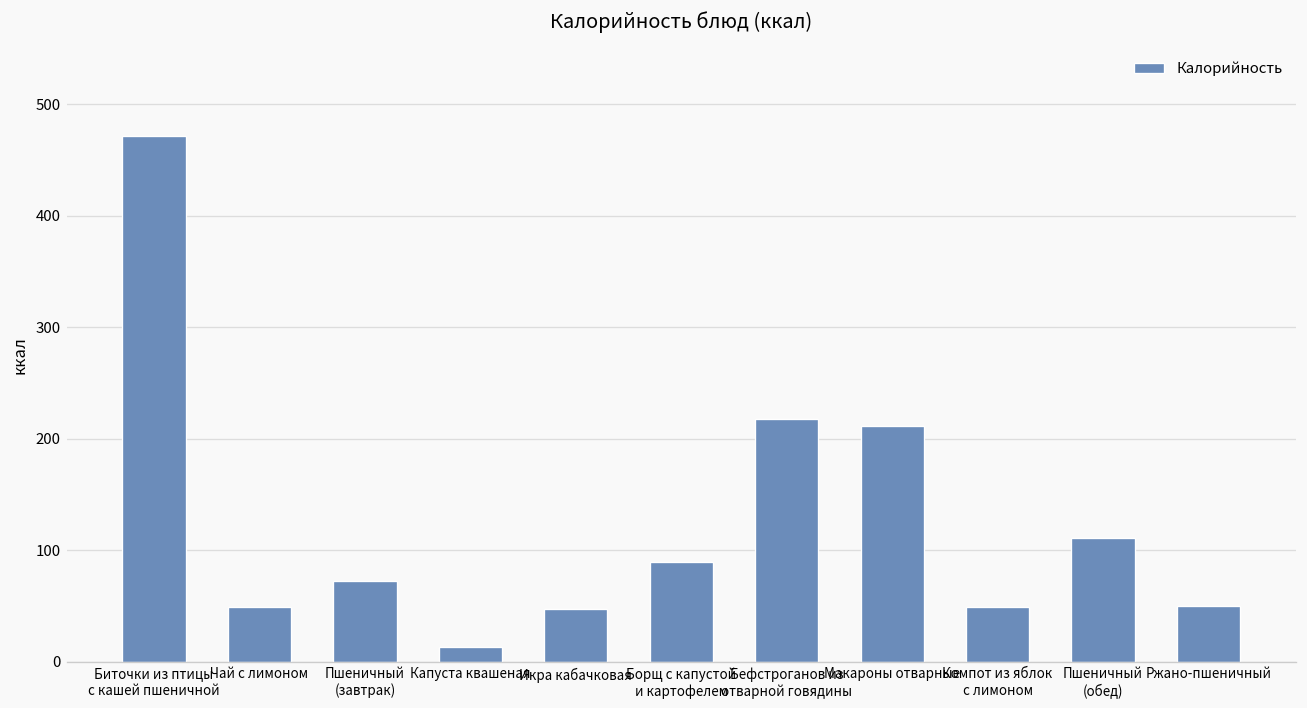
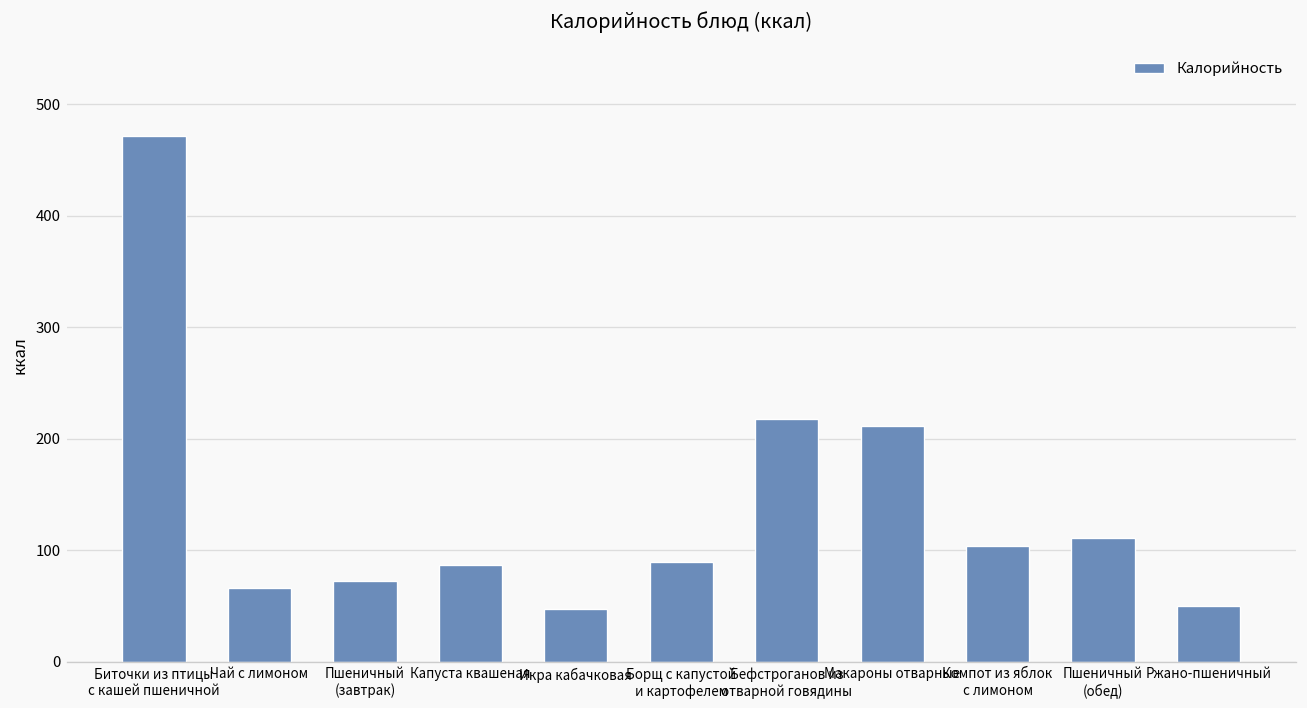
  {
    "Биточки из птицы с кашей пшеничной": 470,
-   "Чай с лимоном": 50,
+   "Чай с лимоном": 70,
    "Пшеничный (завтрак)": 70,
-   "Капуста квашеная": 10,
+   "Капуста квашеная": 90,
    "Икра кабачковая": 50,
    "Борщ с капустой и картофелем": 90,
    "Бефстроганов из отварной говядины": 220,
-   "Компот из яблок с лимоном": 50,
+   "Компот из яблок с лимоном": 100,
    "Пшеничный (обед)": 110,
    "Ржано-пшеничный": 50
  }
